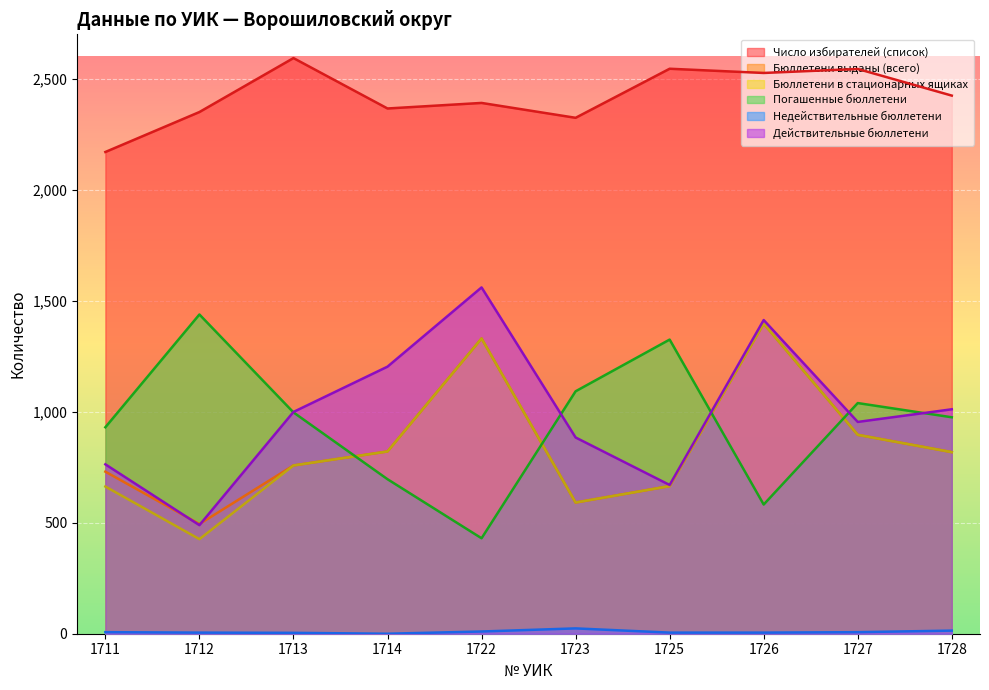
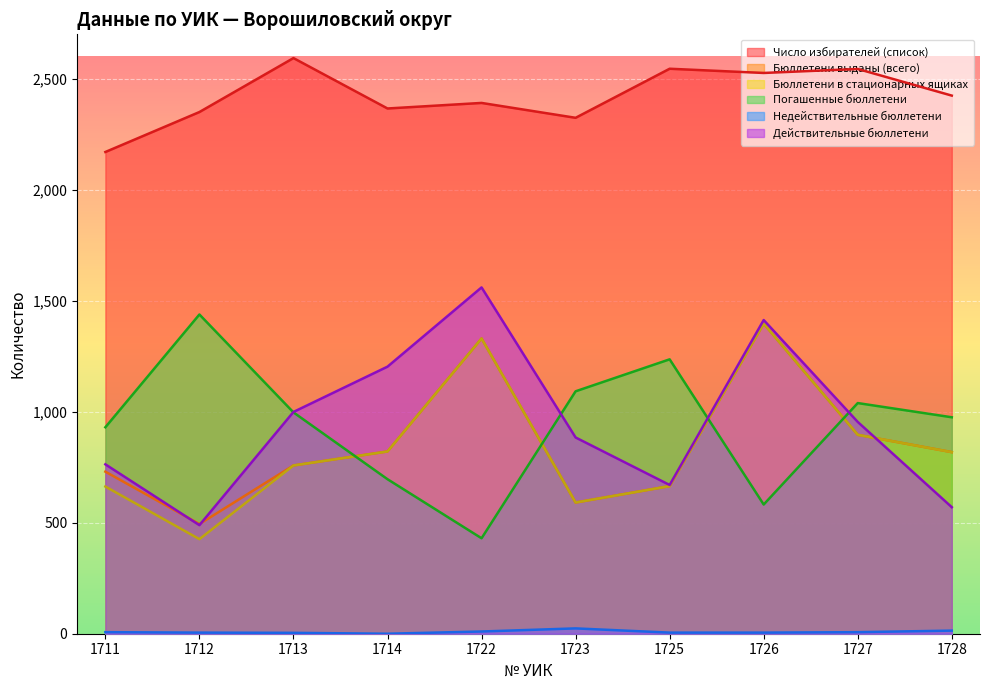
  {
    "Число избирателей (список)": {
      "1711": "2,170",
      "1712": "2,350",
      "1713": "2,590",
      "1714": "2,370",
      "1722": "2,390",
      "1723": "2,320",
      "1725": "2,550"
    },
    "Бюллетени выданы (всего)": {
      "1711": "730"
    },
    "Бюллетени в стационарных ящиках": {
      "1711": "660",
      "1712": "430"
    },
    "Погашенные бюллетени": {
      "1711": "930",
      "1712": "1,440",
      "1714": "700",
      "1722": "430",
      "1723": "1,090",
-     "1725": "1,330",
+     "1725": "1,240",
      "1726": "580",
      "1727": "1,040",
      "1728": "980"
    },
    "Недействительные бюллетени": {
      "1711": "10",
      "1712": "10",
      "1713": "0",
      "1714": "0",
      "1722": "10",
      "1723": "20",
      "1725": "10",
      "1726": "10",
      "1727": "10",
      "1728": "10"
    },
    "Действительные бюллетени": {
      "1711": "760",
      "1714": "1,200",
      "1722": "1,560",
      "1723": "880",
      "1726": "1,410",
      "1727": "950",
-     "1728": "1,010"
+     "1728": "570"
    }
  }
